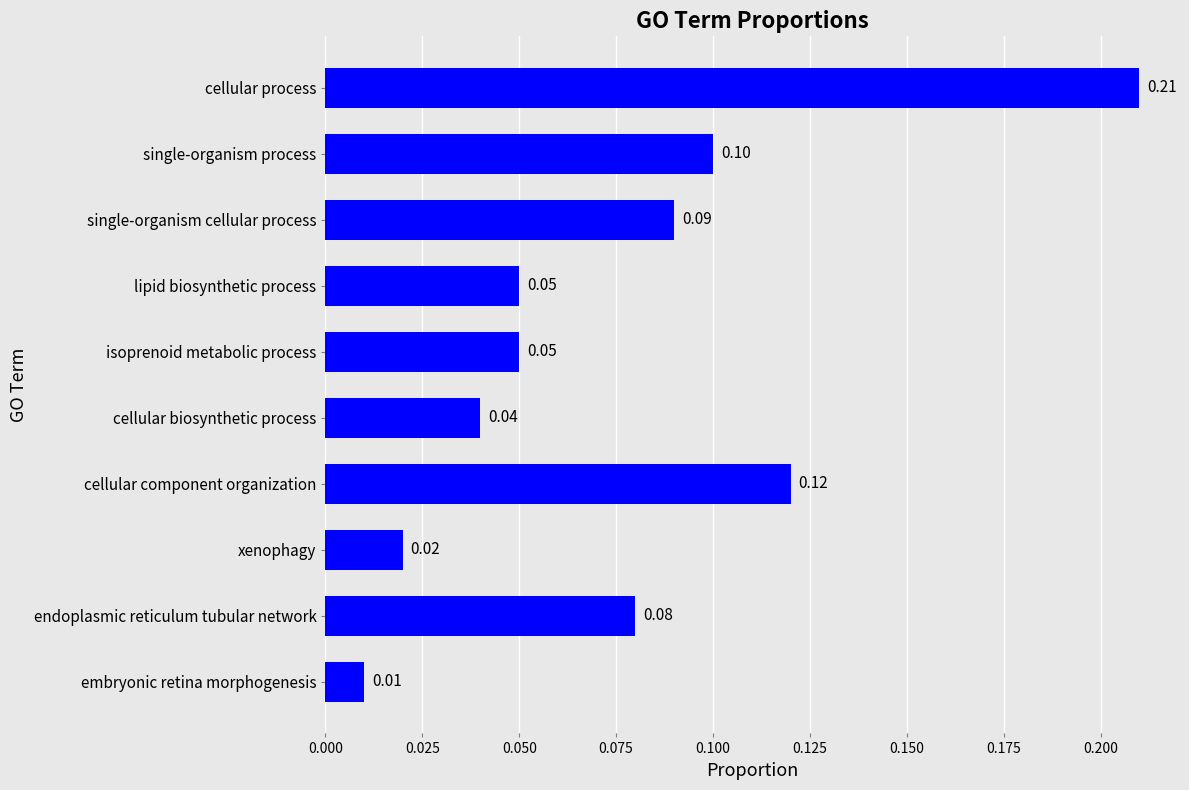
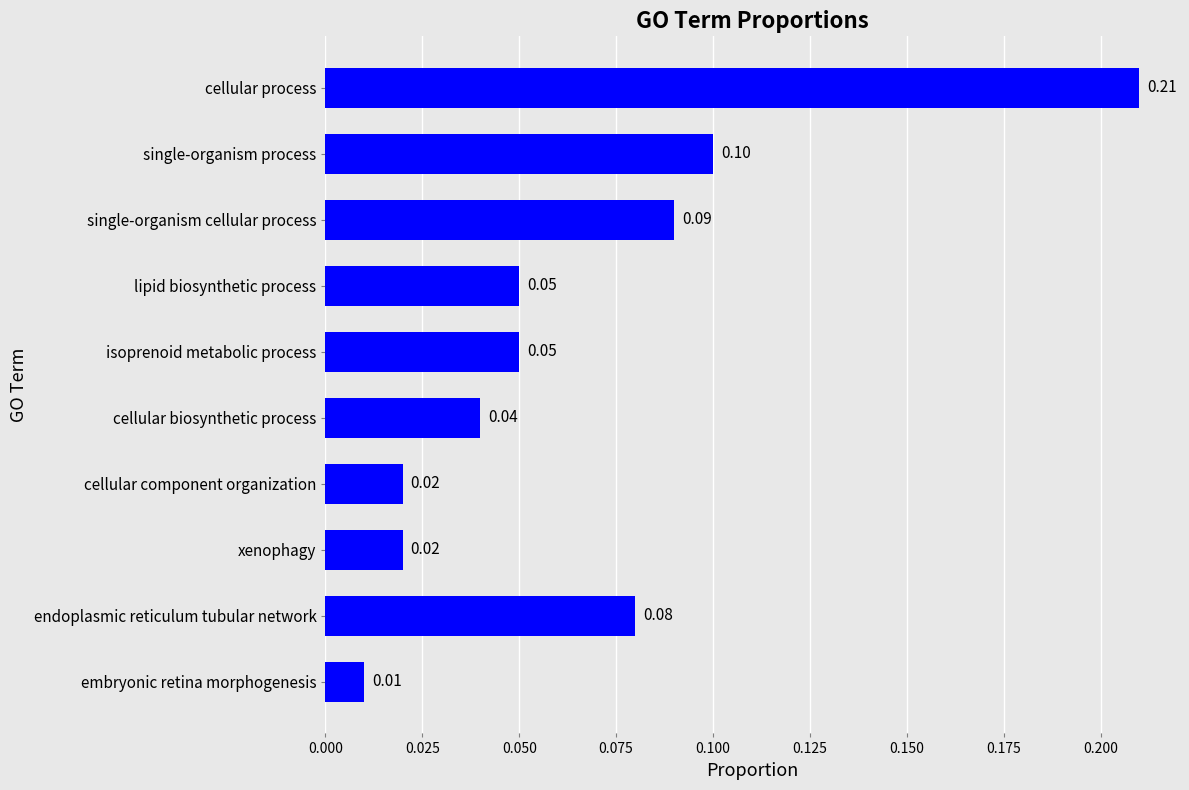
  {
    "cellular process": 0.21,
    "single-organism process": 0.10,
    "single-organism cellular process": 0.09,
    "lipid biosynthetic process": 0.05,
    "isoprenoid metabolic process": 0.05,
    "cellular biosynthetic process": 0.04,
-   "cellular component organization": 0.12,
+   "cellular component organization": 0.02,
    "xenophagy": 0.02,
    "endoplasmic reticulum tubular network": 0.08,
    "embryonic retina morphogenesis": 0.01
  }
